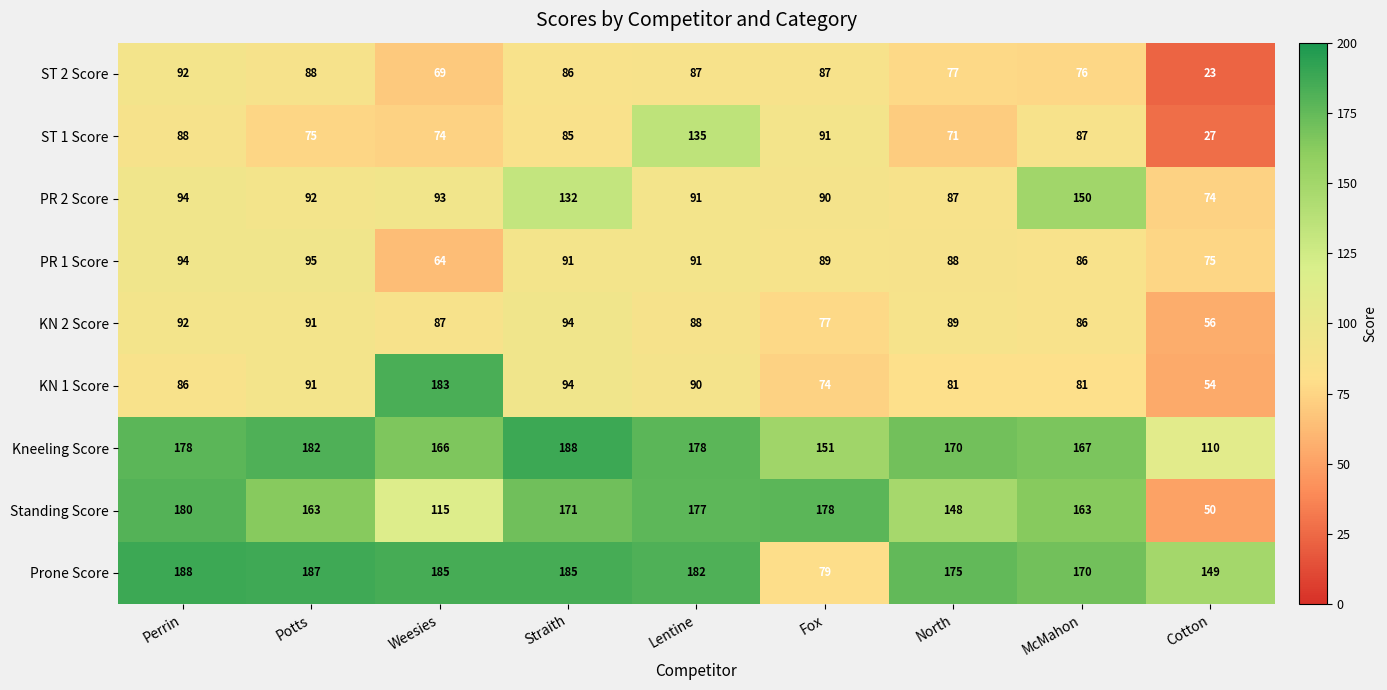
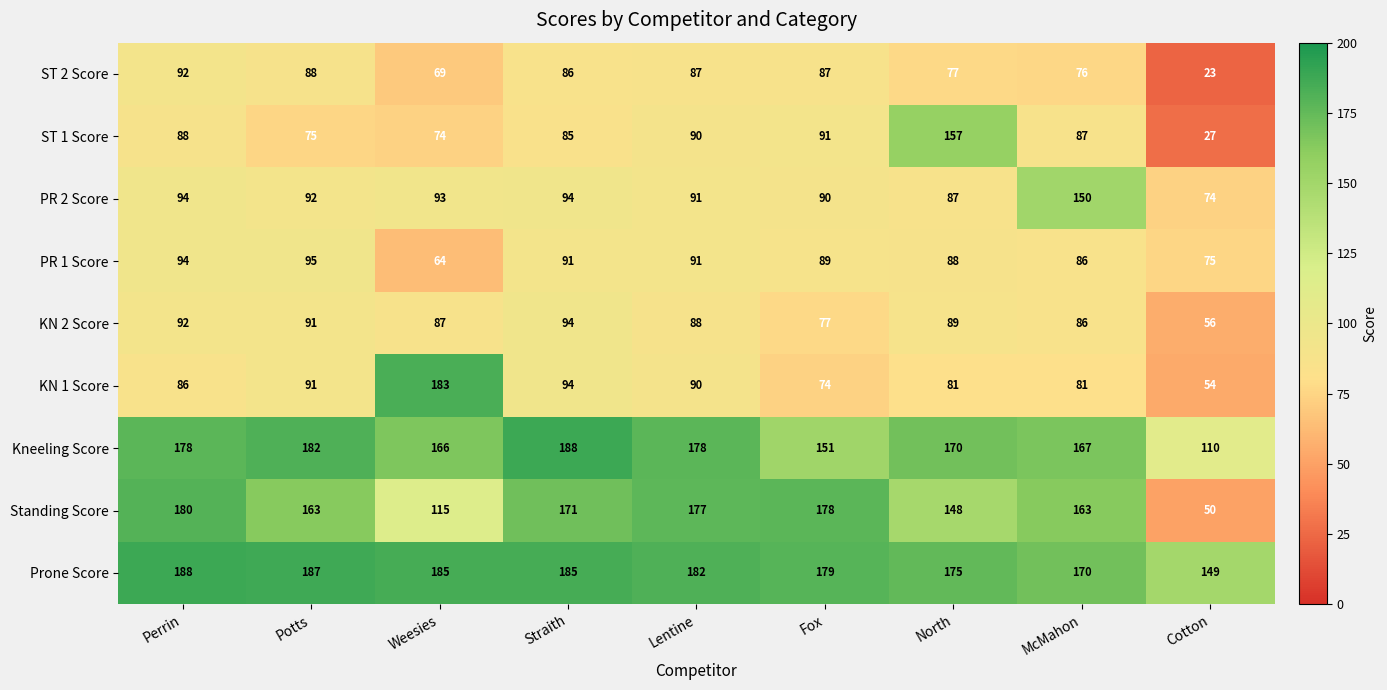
  {
    "ST 2 Score": {
      "Perrin": 92,
      "Potts": 88,
      "Weesies": 69,
      "Straith": 86,
      "Lentine": 87,
      "Fox": 87,
      "North": 77,
      "McMahon": 76,
      "Cotton": 23
    },
    "ST 1 Score": {
      "Perrin": 88,
      "Potts": 75,
      "Weesies": 74,
      "Straith": 85,
-     "Lentine": 135,
+     "Lentine": 90,
      "Fox": 91,
-     "North": 71,
+     "North": 157,
      "McMahon": 87,
      "Cotton": 27
    },
    "PR 2 Score": {
      "Perrin": 94,
      "Potts": 92,
      "Weesies": 93,
-     "Straith": 132,
+     "Straith": 94,
      "Lentine": 91,
      "Fox": 90,
      "North": 87,
      "McMahon": 150,
      "Cotton": 74
    },
    "PR 1 Score": {
      "Perrin": 94,
      "Potts": 95,
      "Weesies": 64,
      "Straith": 91,
      "Lentine": 91,
      "Fox": 89,
      "North": 88,
      "McMahon": 86,
      "Cotton": 75
    },
    "KN 2 Score": {
      "Perrin": 92,
      "Potts": 91,
      "Weesies": 87,
      "Straith": 94,
      "Lentine": 88,
      "Fox": 77,
      "North": 89,
      "McMahon": 86,
      "Cotton": 56
    },
    "KN 1 Score": {
      "Perrin": 86,
      "Potts": 91,
      "Weesies": 183,
      "Straith": 94,
      "Lentine": 90,
      "Fox": 74,
      "North": 81,
      "McMahon": 81,
      "Cotton": 54
    },
    "Kneeling Score": {
      "Perrin": 178,
      "Potts": 182,
      "Weesies": 166,
      "Straith": 188,
      "Lentine": 178,
      "Fox": 151,
      "North": 170,
      "McMahon": 167,
      "Cotton": 110
    },
    "Standing Score": {
      "Perrin": 180,
      "Potts": 163,
      "Weesies": 115,
      "Straith": 171,
      "Lentine": 177,
      "Fox": 178,
      "North": 148,
      "McMahon": 163,
      "Cotton": 50
    },
    "Prone Score": {
      "Perrin": 188,
      "Potts": 187,
      "Weesies": 185,
      "Straith": 185,
      "Lentine": 182,
-     "Fox": 79,
+     "Fox": 179,
      "North": 175,
      "McMahon": 170,
      "Cotton": 149
    }
  }
